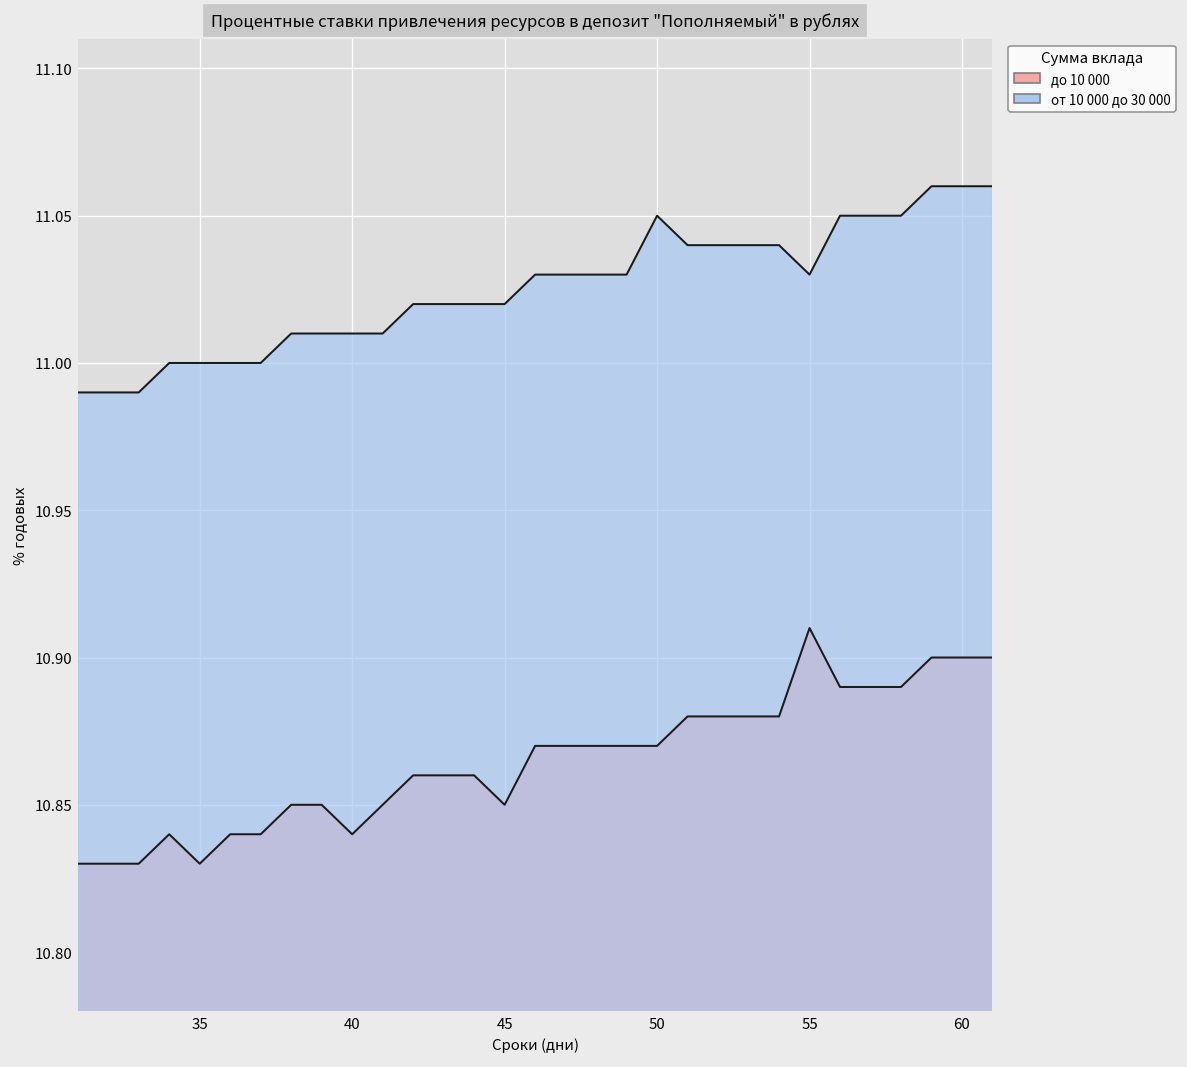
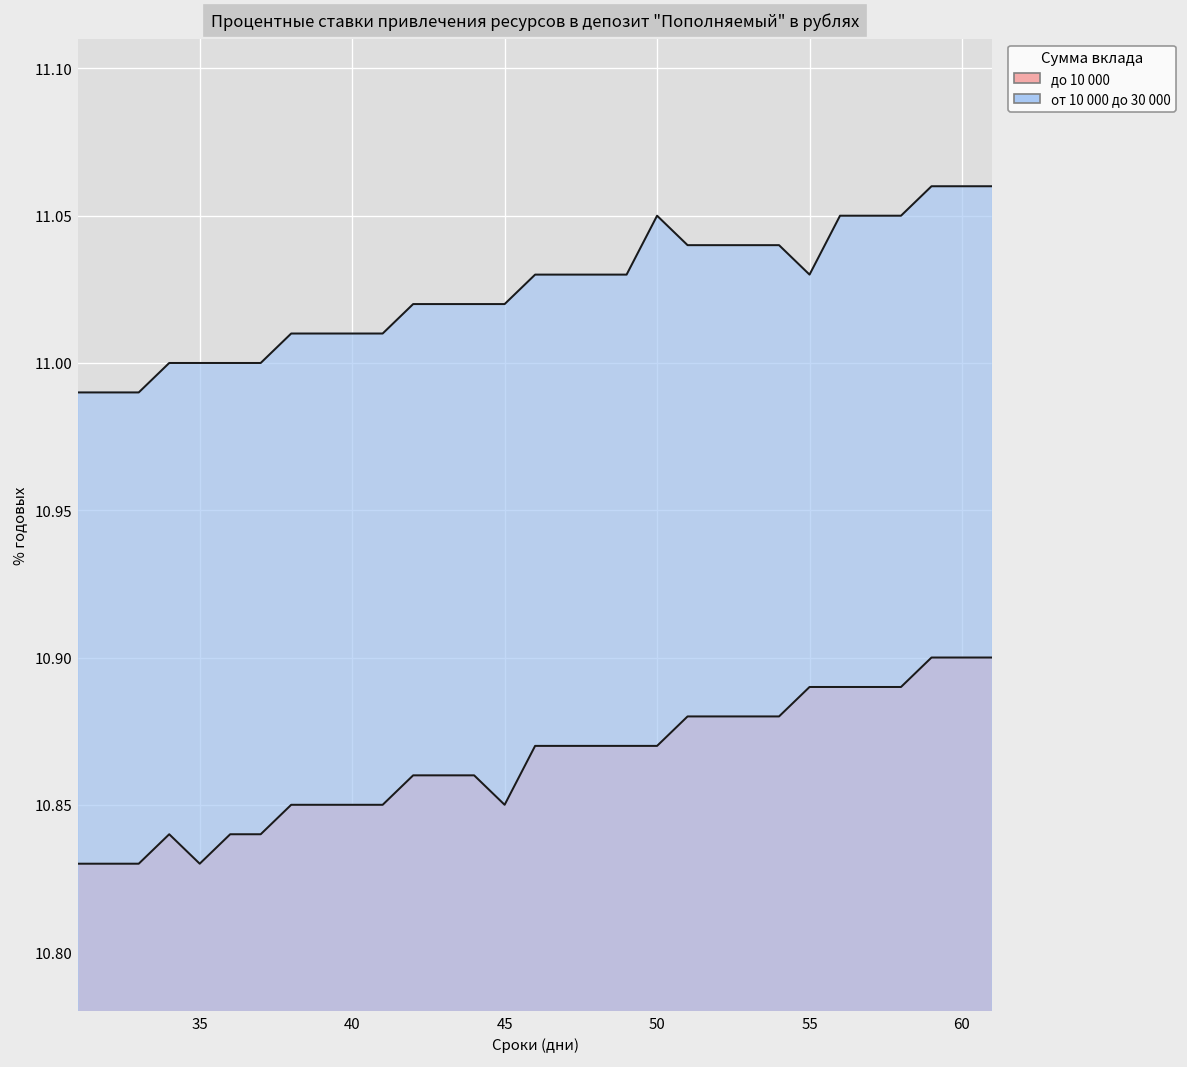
  {
    "до 10 000": {
      "35": 10.83,
-     "40": 10.84,
+     "40": 10.85,
      "45": 10.85,
      "50": 10.87,
-     "55": 10.91,
+     "55": 10.89,
      "60": 10.90
    },
    "от 10 000 до 30 000": {
      "35": 11.00,
      "40": 11.01,
      "45": 11.02,
      "50": 11.05,
      "55": 11.03,
      "60": 11.06
    }
  }
